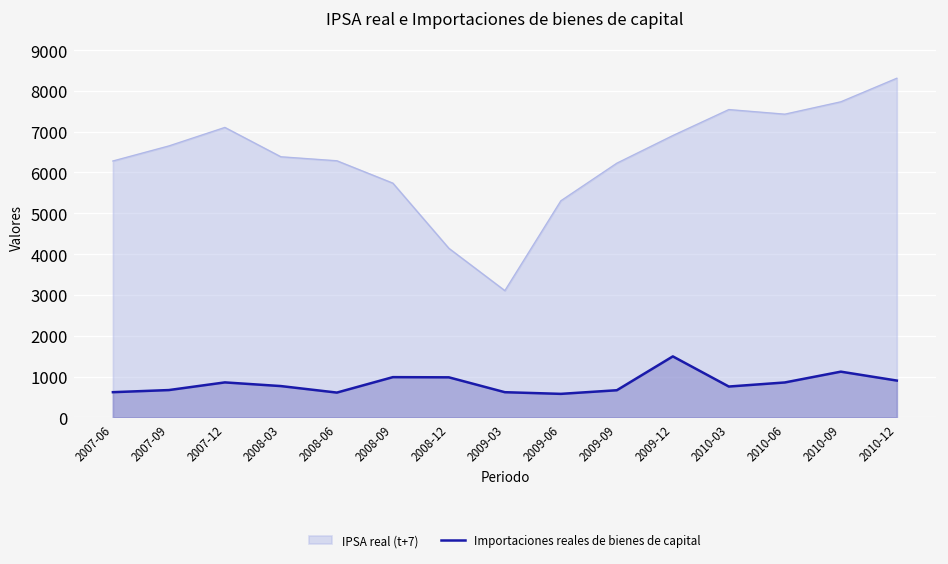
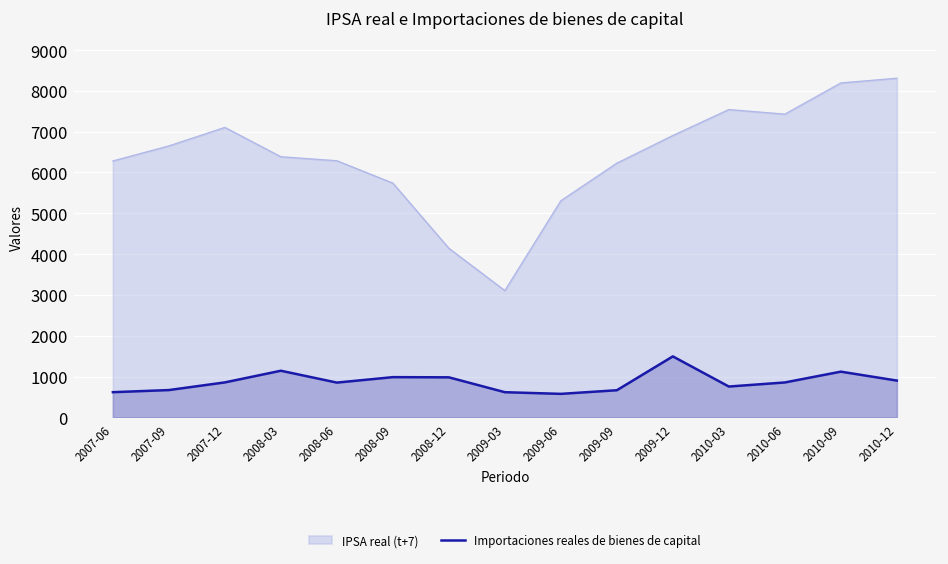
  {
    "IPSA real (t+7)": {
      "2007-06": 6300,
      "2007-09": 6700,
      "2007-12": 7100,
      "2008-03": 6400,
      "2008-06": 6300,
      "2008-09": 5700,
      "2008-12": 4100,
      "2009-03": 3100,
      "2009-06": 5300,
      "2009-09": 6200,
      "2009-12": 6900,
      "2010-03": 7500,
      "2010-06": 7400,
-     "2010-09": 7700,
+     "2010-09": 8200,
      "2010-12": 8300
    },
    "Importaciones reales de bienes de capital": {
      "2007-06": 600,
      "2007-09": 700,
      "2007-12": 900,
-     "2008-03": 800,
-     "2008-06": 600,
+     "2008-03": 1100,
+     "2008-06": 900,
      "2008-09": 1000,
      "2008-12": 1000,
      "2009-03": 600,
      "2009-06": 600,
      "2009-09": 700,
      "2009-12": 1500,
      "2010-03": 800,
      "2010-06": 900,
      "2010-09": 1100,
      "2010-12": 900
    }
  }
